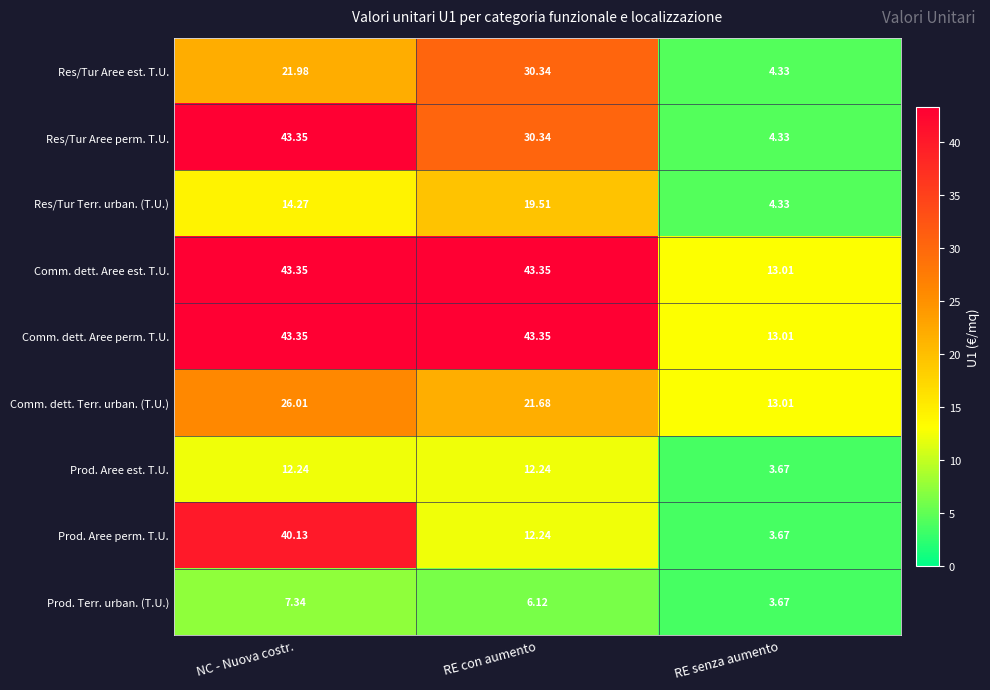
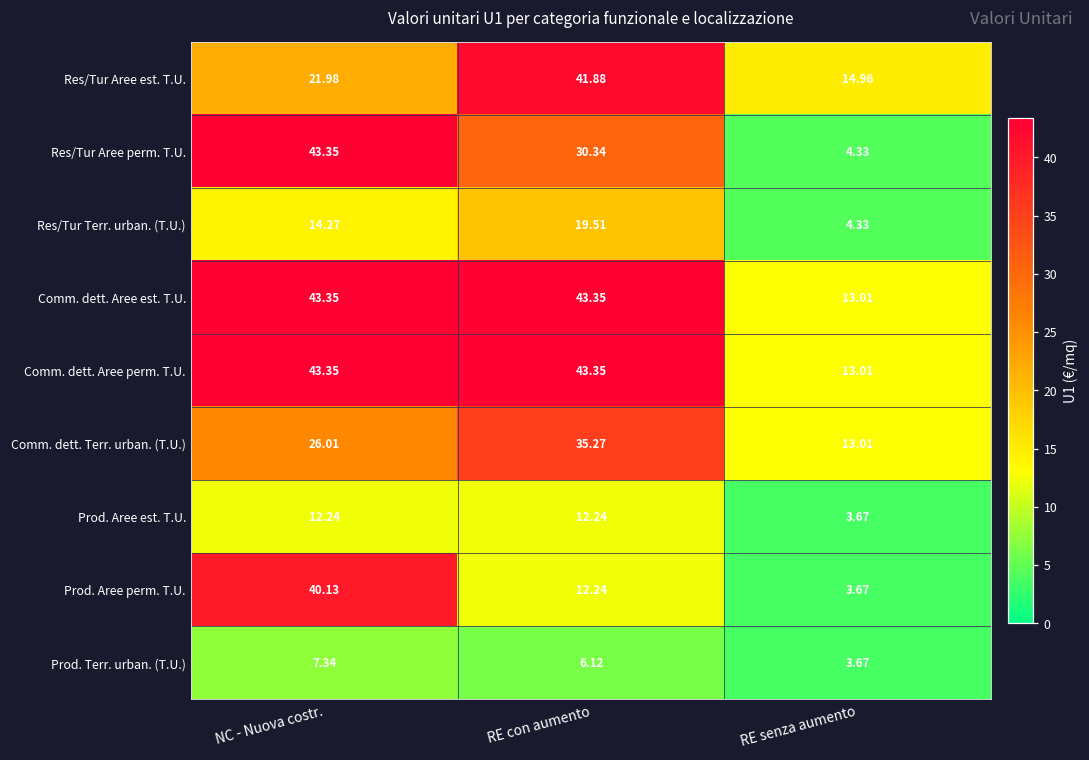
  {
    "Res/Tur Aree est. T.U.": {
      "NC - Nuova costr.": 21.98,
-     "RE con aumento": 30.34,
-     "RE senza aumento": 4.33
+     "RE con aumento": 41.88,
+     "RE senza aumento": 14.96
    },
    "Res/Tur Aree perm. T.U.": {
      "NC - Nuova costr.": 43.35,
      "RE con aumento": 30.34,
      "RE senza aumento": 4.33
    },
    "Res/Tur Terr. urban. (T.U.)": {
      "NC - Nuova costr.": 14.27,
      "RE con aumento": 19.51,
      "RE senza aumento": 4.33
    },
    "Comm. dett. Aree est. T.U.": {
      "NC - Nuova costr.": 43.35,
      "RE con aumento": 43.35,
      "RE senza aumento": 13.01
    },
    "Comm. dett. Aree perm. T.U.": {
      "NC - Nuova costr.": 43.35,
      "RE con aumento": 43.35,
      "RE senza aumento": 13.01
    },
    "Comm. dett. Terr. urban. (T.U.)": {
      "NC - Nuova costr.": 26.01,
-     "RE con aumento": 21.68,
+     "RE con aumento": 35.27,
      "RE senza aumento": 13.01
    },
    "Prod. Aree est. T.U.": {
      "NC - Nuova costr.": 12.24,
      "RE con aumento": 12.24,
      "RE senza aumento": 3.67
    },
    "Prod. Aree perm. T.U.": {
      "NC - Nuova costr.": 40.13,
      "RE con aumento": 12.24,
      "RE senza aumento": 3.67
    },
    "Prod. Terr. urban. (T.U.)": {
      "NC - Nuova costr.": 7.34,
      "RE con aumento": 6.12,
      "RE senza aumento": 3.67
    }
  }
